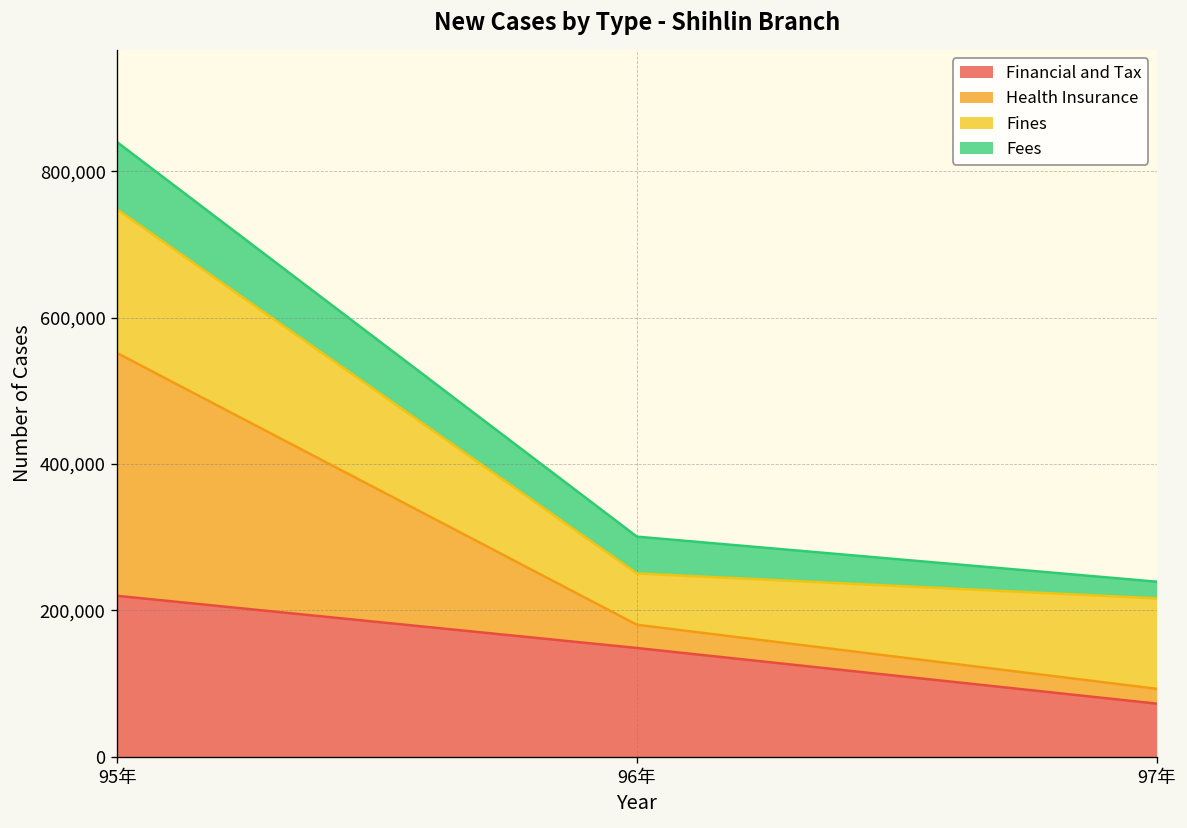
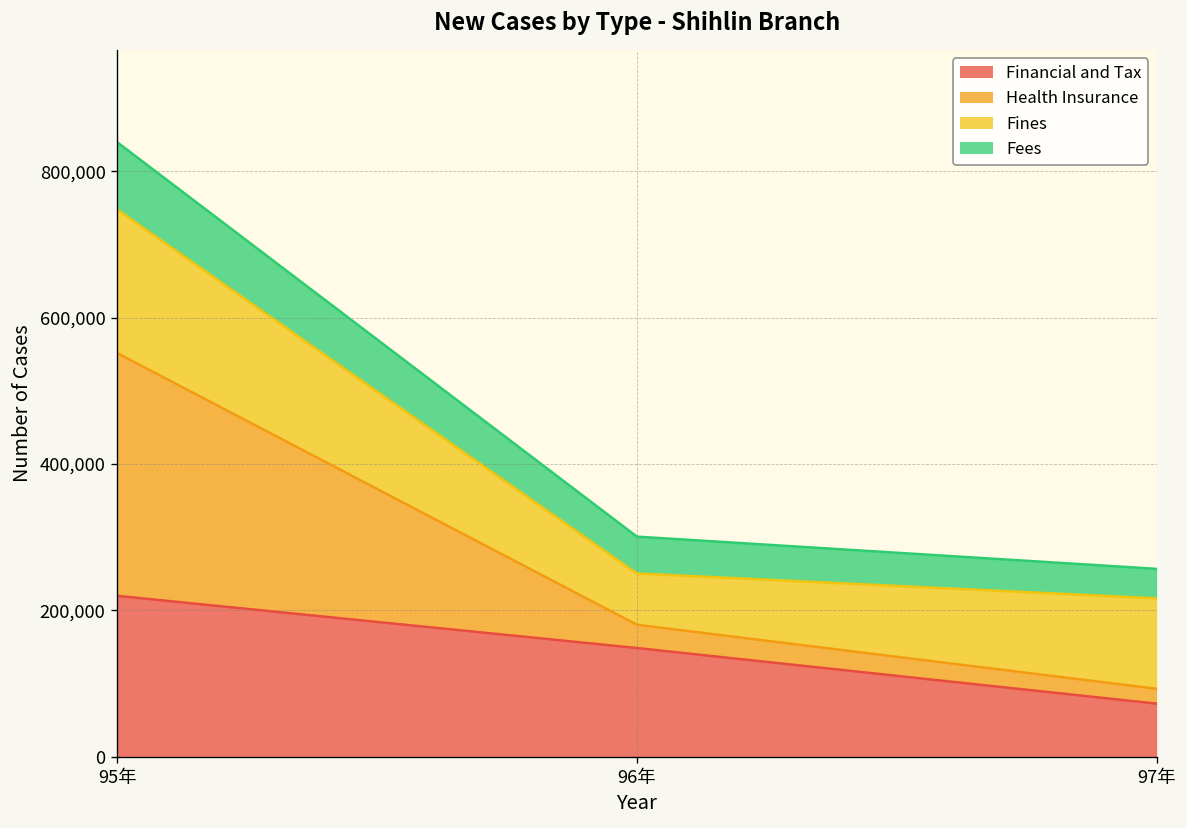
  {
    "Financial and Tax": {
      "95年": "220,000",
      "96年": "150,000",
      "97年": "70,000"
    },
    "Fees": {
      "95年": "90,000",
      "96年": "50,000",
-     "97年": "20,000"
+     "97年": "40,000"
    }
  }
